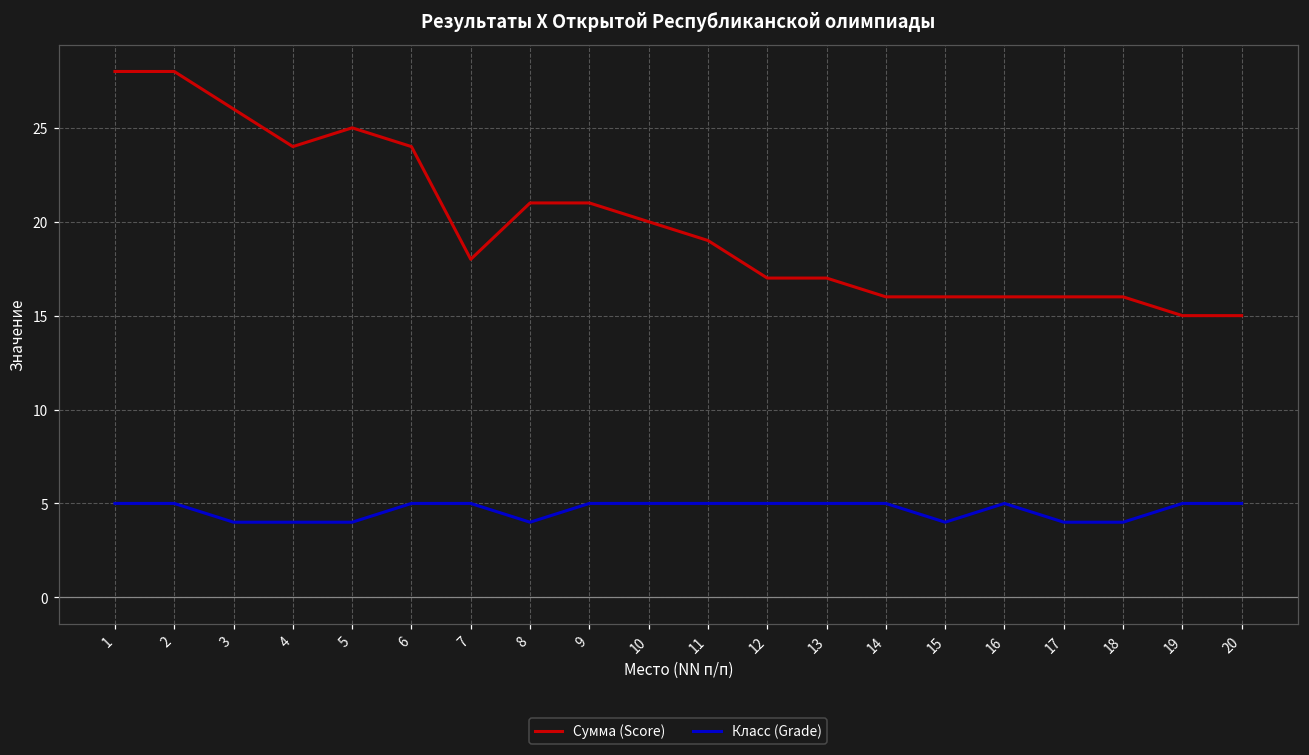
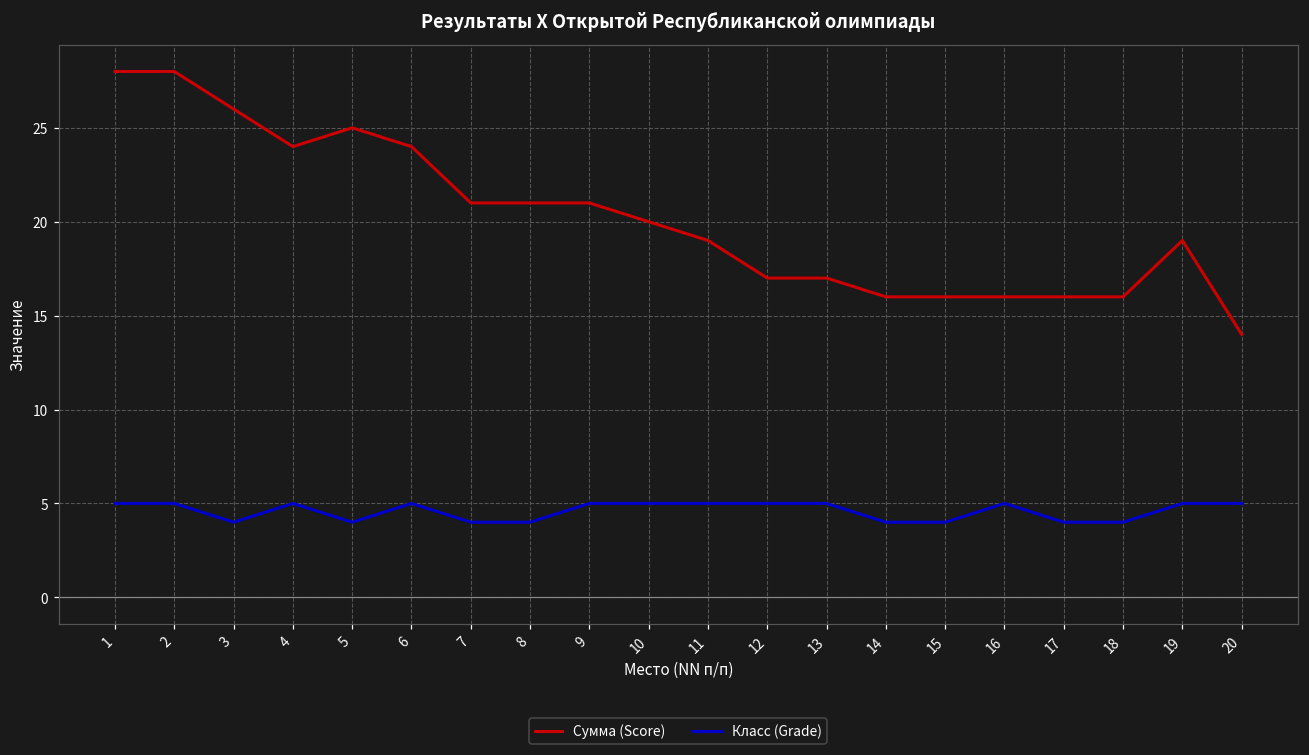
  {
    "Сумма (Score)": {
      "1": 28,
      "2": 28,
      "3": 26,
      "4": 24,
      "5": 25,
      "6": 24,
-     "7": 18,
+     "7": 21,
      "8": 21,
      "9": 21,
      "10": 20,
      "11": 19,
      "12": 17,
      "13": 17,
      "14": 16,
      "15": 16,
      "16": 16,
      "17": 16,
      "18": 16,
-     "19": 15,
-     "20": 15
+     "19": 19,
+     "20": 14
    },
    "Класс (Grade)": {
      "1": 5,
      "2": 5,
      "3": 4,
-     "4": 4,
+     "4": 5,
      "5": 4,
      "6": 5,
-     "7": 5,
+     "7": 4,
      "8": 4,
      "9": 5,
      "10": 5,
      "11": 5,
      "12": 5,
      "13": 5,
-     "14": 5,
+     "14": 4,
      "15": 4,
      "16": 5,
      "17": 4,
      "18": 4,
      "19": 5,
      "20": 5
    }
  }
